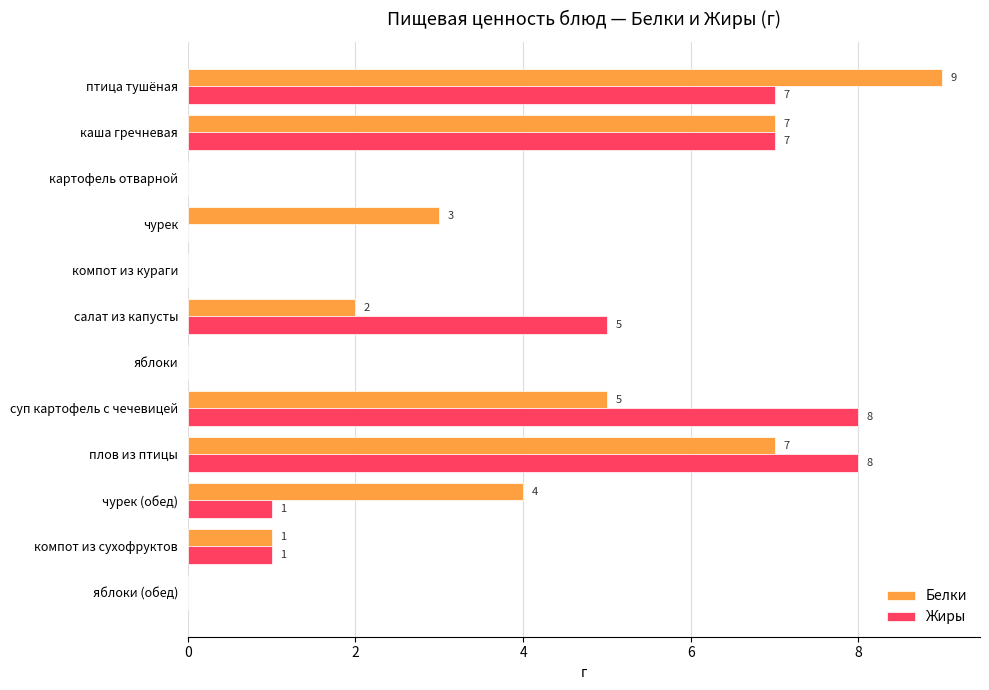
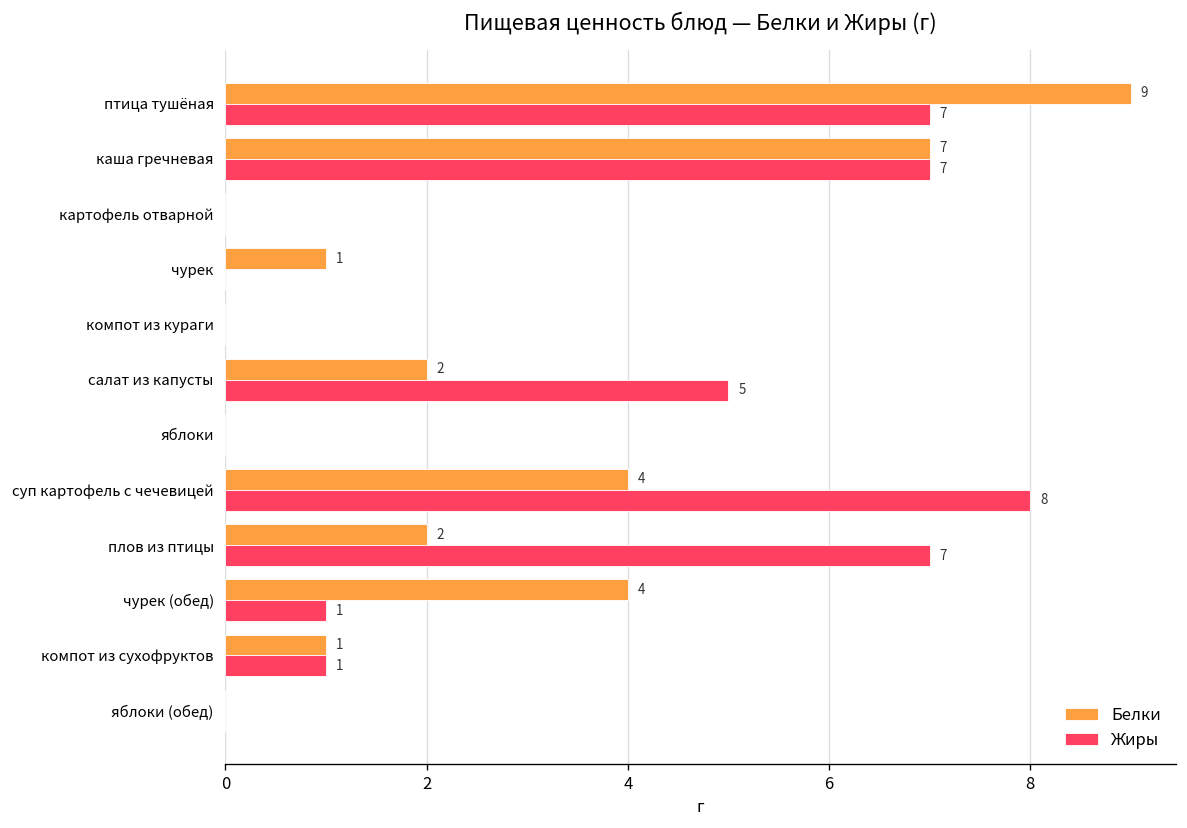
  {
    "Белки": {
      "птица тушёная": 9,
      "каша гречневая": 7,
-     "чурек": 3,
+     "чурек": 1,
      "салат из капусты": 2,
-     "суп картофель с чечевицей": 5,
-     "плов из птицы": 7,
+     "суп картофель с чечевицей": 4,
+     "плов из птицы": 2,
      "чурек (обед)": 4,
      "компот из сухофруктов": 1
    },
    "Жиры": {
      "птица тушёная": 7,
      "каша гречневая": 7,
      "салат из капусты": 5,
      "суп картофель с чечевицей": 8,
-     "плов из птицы": 8,
+     "плов из птицы": 7,
      "чурек (обед)": 1,
      "компот из сухофруктов": 1
    }
  }
